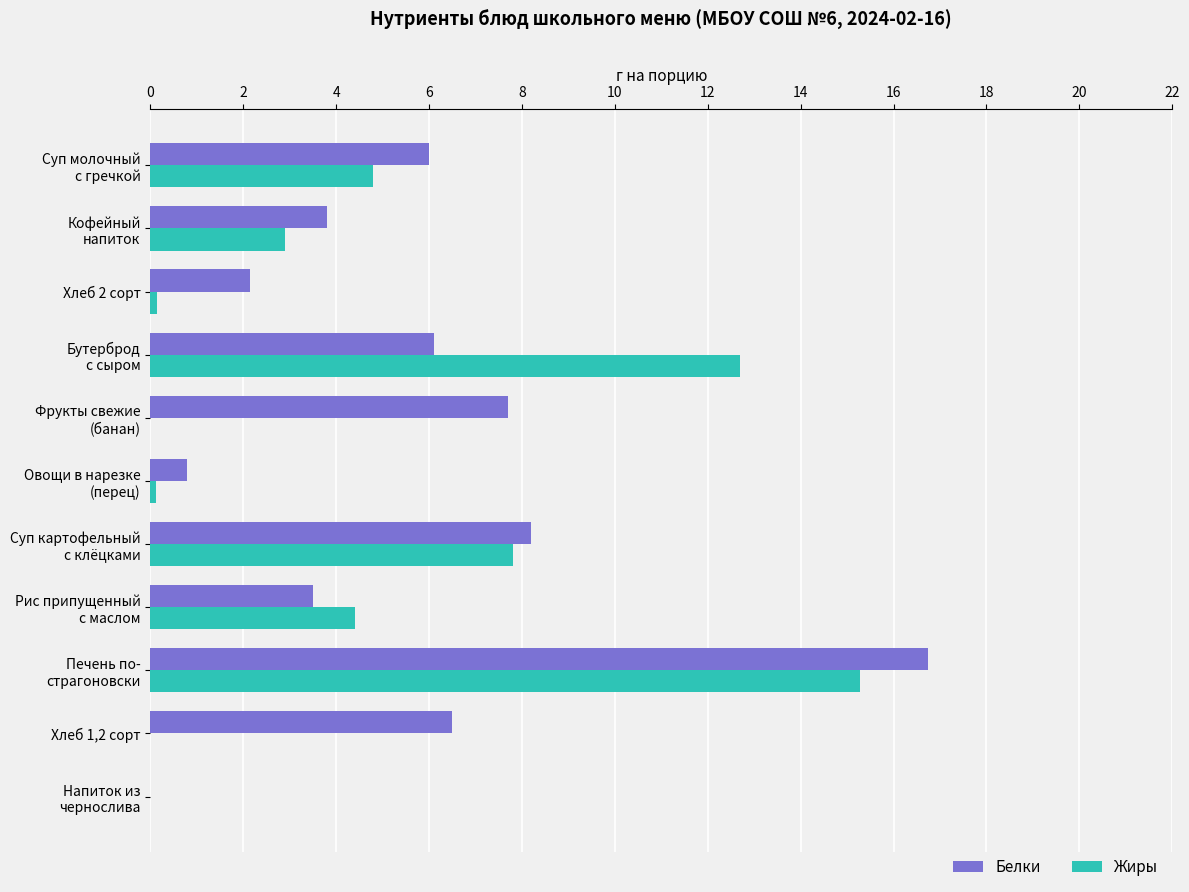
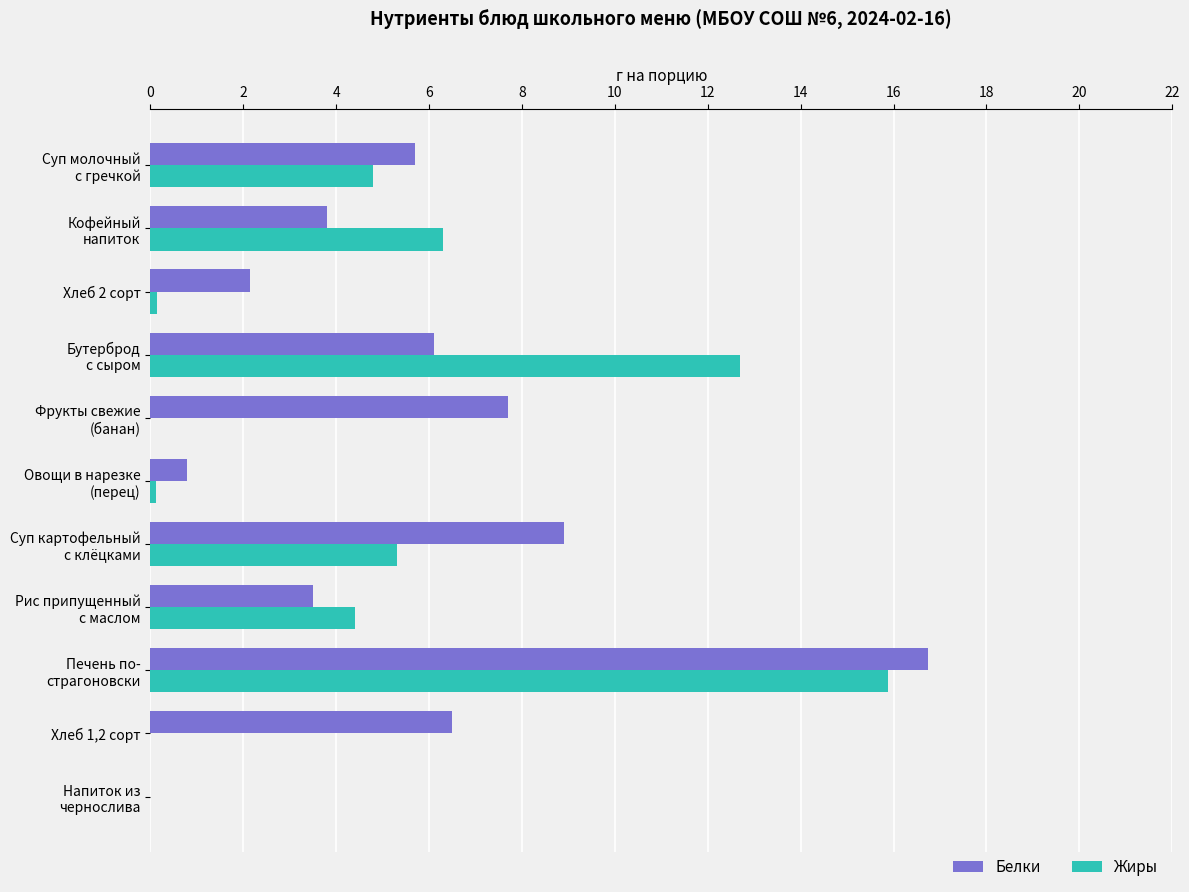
  {
    "Белки": {
-     "Суп молочный с гречкой": 6.0,
+     "Суп молочный с гречкой": 5.7,
      "Кофейный напиток": 3.8,
      "Хлеб 2 сорт": 2.2,
      "Бутерброд с сыром": 6.1,
      "Фрукты свежие (банан)": 7.7,
      "Овощи в нарезке (перец)": 0.8,
-     "Суп картофельный с клёцками": 8.2,
+     "Суп картофельный с клёцками": 8.9,
      "Рис припущенный с маслом": 3.5,
      "Печень по- страгоновски": 16.7,
      "Хлеб 1,2 сорт": 6.5,
      "Напиток из чернослива": 0.0
    },
    "Жиры": {
      "Суп молочный с гречкой": 4.8,
-     "Кофейный напиток": 2.9,
+     "Кофейный напиток": 6.3,
      "Хлеб 2 сорт": 0.1,
      "Бутерброд с сыром": 12.7,
      "Фрукты свежие (банан)": 0.0,
      "Овощи в нарезке (перец)": 0.1,
-     "Суп картофельный с клёцками": 7.8,
+     "Суп картофельный с клёцками": 5.3,
      "Рис припущенный с маслом": 4.4,
-     "Печень по- страгоновски": 15.3,
+     "Печень по- страгоновски": 15.9,
      "Хлеб 1,2 сорт": 0.0,
      "Напиток из чернослива": 0.0
    }
  }
